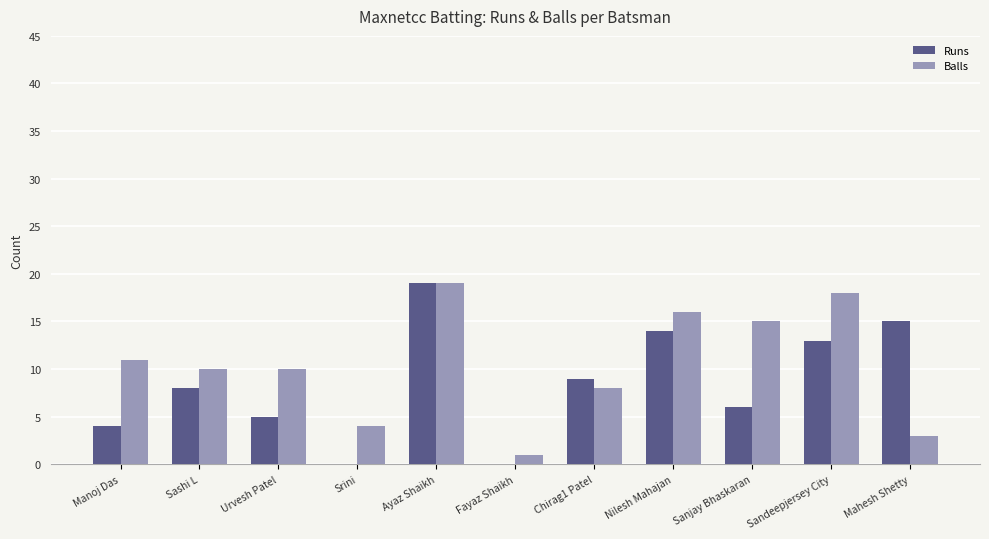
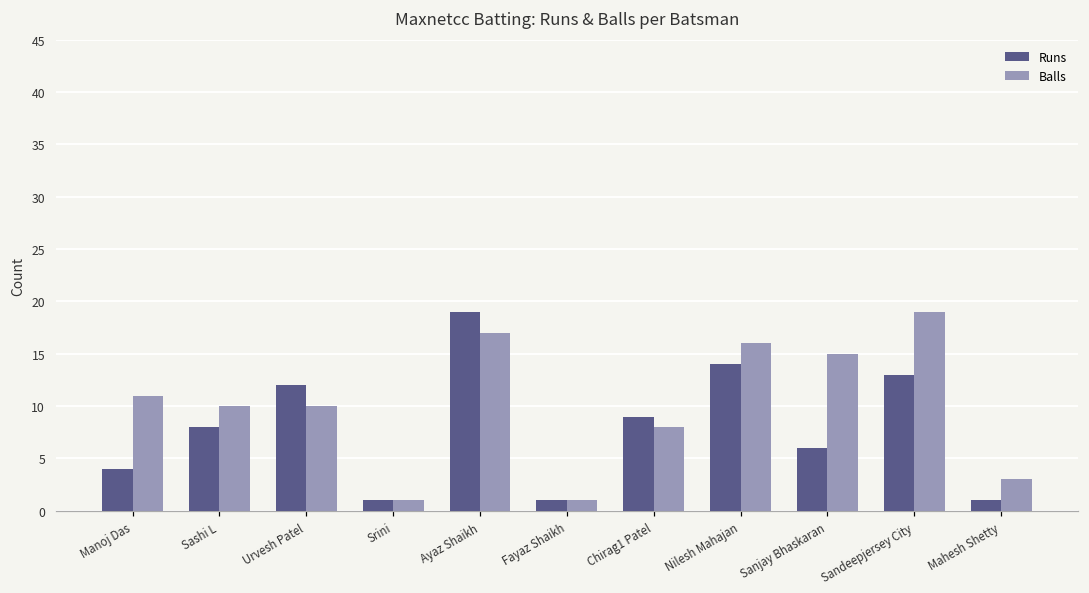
  {
    "Runs": {
      "Manoj Das": 4,
      "Sashi L": 8,
-     "Urvesh Patel": 5,
-     "Srini": 0,
+     "Urvesh Patel": 12,
+     "Srini": 1,
      "Ayaz Shaikh": 19,
-     "Fayaz Shaikh": 0,
+     "Fayaz Shaikh": 1,
      "Chirag1 Patel": 9,
      "Nilesh Mahajan": 14,
      "Sanjay Bhaskaran": 6,
      "Sandeepjersey City": 13,
-     "Mahesh Shetty": 15
+     "Mahesh Shetty": 1
    },
    "Balls": {
      "Manoj Das": 11,
      "Sashi L": 10,
      "Urvesh Patel": 10,
-     "Srini": 4,
-     "Ayaz Shaikh": 19,
+     "Srini": 1,
+     "Ayaz Shaikh": 17,
      "Fayaz Shaikh": 1,
      "Chirag1 Patel": 8,
      "Nilesh Mahajan": 16,
      "Sanjay Bhaskaran": 15,
-     "Sandeepjersey City": 18,
+     "Sandeepjersey City": 19,
      "Mahesh Shetty": 3
    }
  }
